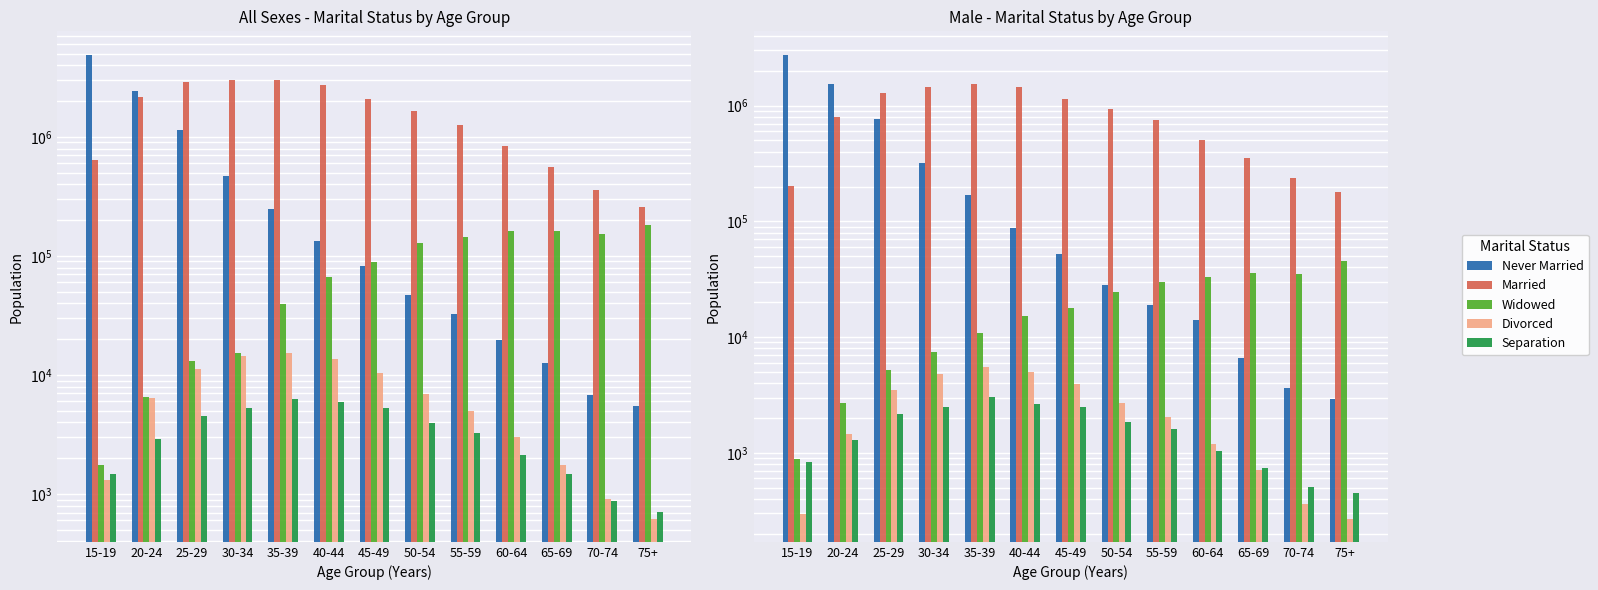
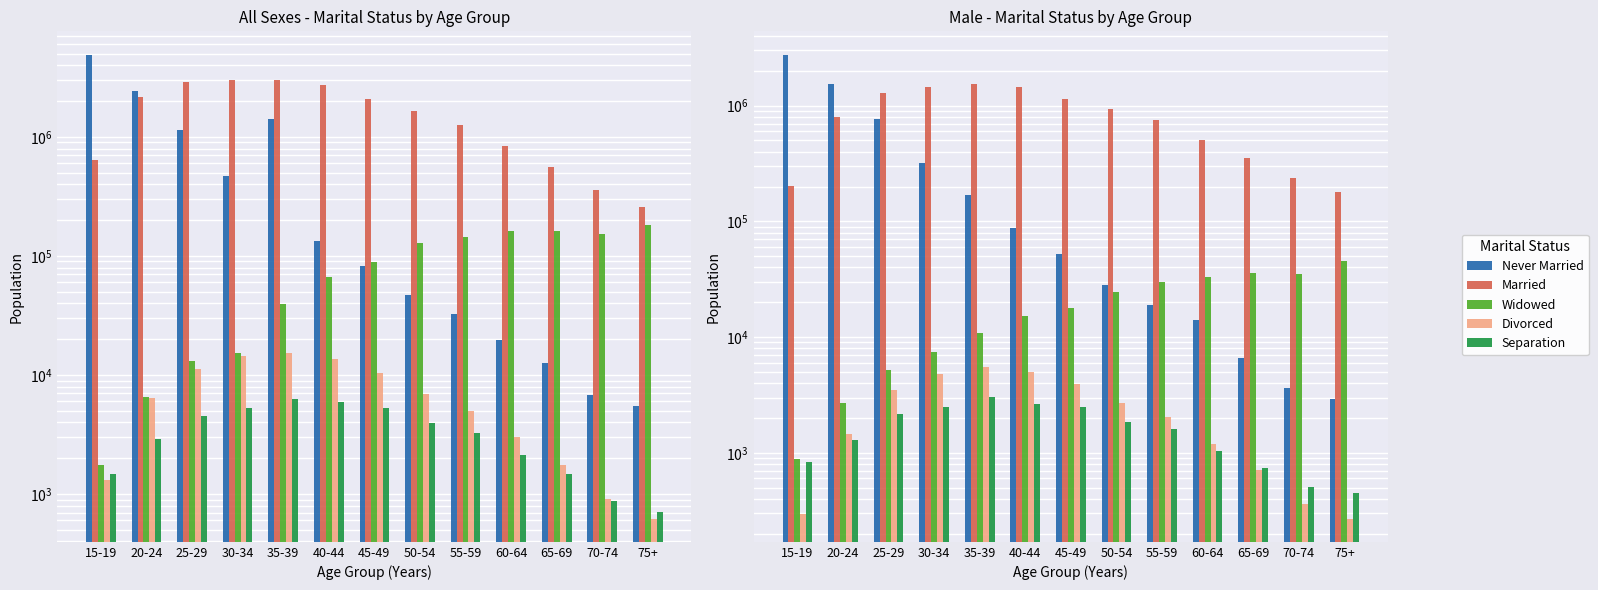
  {
    "All Sexes - Marital Status by Age Group": {
      "Never Married": {
        "15-19": 4900000,
        "20-24": 2500000,
        "25-29": 1100000,
        "30-34": 470000,
-       "35-39": 250000,
+       "35-39": 1400000,
        "40-44": 140000,
        "45-49": 80000,
        "50-54": 47000,
        "55-59": 33000,
        "60-64": 20000,
        "65-69": 13000,
        "70-74": 7000,
        "75+": 5000
      },
      "Married": {
        "15-19": 600000,
        "20-24": 2200000,
        "25-29": 2900000,
        "30-34": 3000000,
        "35-39": 3000000,
        "40-44": 2700000,
        "45-49": 2100000,
        "50-54": 1700000,
        "55-59": 1300000,
        "60-64": 800000,
        "65-69": 600000,
        "70-74": 360000,
        "75+": 260000
      },
      "Widowed": {
        "15-19": 1800,
        "20-24": 7000,
        "25-29": 13000,
        "30-34": 15000,
        "35-39": 39000,
        "40-44": 70000,
        "45-49": 90000,
        "50-54": 130000,
        "55-59": 140000,
        "60-64": 160000,
        "65-69": 160000,
        "70-74": 150000,
        "75+": 180000
      },
      "Divorced": {
        "15-19": 1300,
        "20-24": 6000,
        "25-29": 11000,
        "30-34": 14000,
        "35-39": 15000,
        "40-44": 14000,
        "45-49": 10000,
        "50-54": 7000,
        "55-59": 5000,
        "60-64": 3000,
        "65-69": 1800,
        "70-74": 900,
        "75+": 600
      },
      "Separation": {
        "15-19": 1500,
        "20-24": 2900,
        "25-29": 4500,
        "30-34": 5000,
        "35-39": 6000,
        "40-44": 6000,
        "45-49": 5000,
        "50-54": 4000,
        "55-59": 3300,
        "60-64": 2100,
        "65-69": 1500,
        "70-74": 900,
        "75+": 700
      }
    },
    "Male - Marital Status by Age Group": {
      "Never Married": {
        "15-19": 2800000,
        "20-24": 1600000,
        "25-29": 800000,
        "30-34": 320000,
        "35-39": 170000,
        "40-44": 90000,
        "45-49": 50000,
        "50-54": 28000,
        "55-59": 19000,
        "60-64": 14000,
        "65-69": 7000,
        "70-74": 3600,
        "75+": 2900
      },
      "Married": {
        "15-19": 200000,
        "20-24": 800000,
        "25-29": 1300000,
        "30-34": 1500000,
        "35-39": 1500000,
        "40-44": 1400000,
        "45-49": 1100000,
        "50-54": 900000,
        "55-59": 700000,
        "60-64": 500000,
        "65-69": 350000,
        "70-74": 240000,
        "75+": 180000
      },
      "Widowed": {
        "15-19": 900,
        "20-24": 2700,
        "25-29": 5000,
        "30-34": 7000,
        "35-39": 11000,
        "40-44": 15000,
        "45-49": 18000,
        "50-54": 25000,
        "55-59": 30000,
        "60-64": 33000,
        "65-69": 36000,
        "70-74": 35000,
        "75+": 45000
      },
      "Divorced": {
        "15-19": 300,
        "20-24": 1500,
        "25-29": 3500,
        "30-34": 4800,
        "35-39": 5000,
        "40-44": 5000,
        "45-49": 3900,
        "50-54": 2700,
        "55-59": 2000,
        "60-64": 1200,
        "65-69": 700,
        "70-74": 360,
        "75+": 270
      },
      "Separation": {
        "15-19": 800,
        "20-24": 1300,
        "25-29": 2200,
        "30-34": 2500,
        "35-39": 3000,
        "40-44": 2700,
        "45-49": 2500,
        "50-54": 1900,
        "55-59": 1600,
        "60-64": 1000,
        "65-69": 700,
        "70-74": 500,
        "75+": 450
      }
    }
  }
